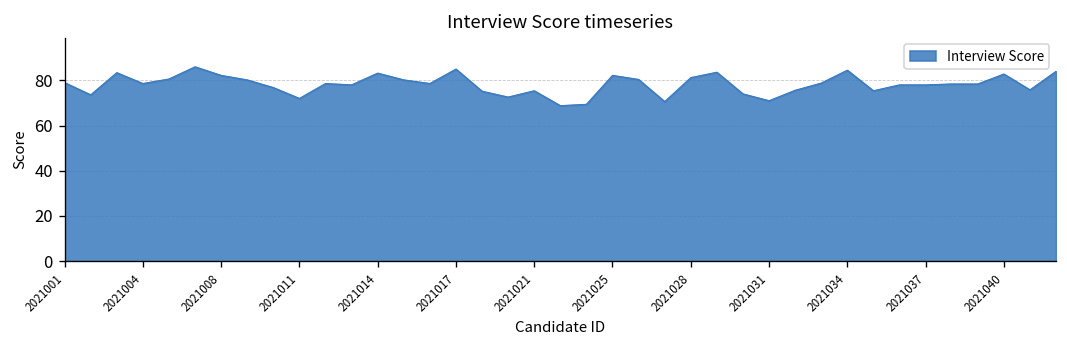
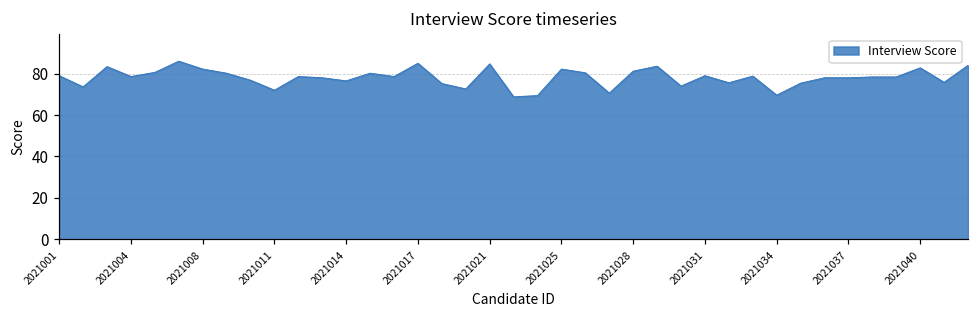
  {
    "2021001": 79,
    "2021004": 79,
    "2021008": 82,
    "2021011": 72,
-   "2021014": 83,
+   "2021014": 77,
    "2021017": 85,
-   "2021021": 75,
+   "2021021": 85,
    "2021025": 82,
    "2021028": 81,
-   "2021031": 71,
-   "2021034": 85,
+   "2021031": 79,
+   "2021034": 70,
    "2021037": 78,
    "2021040": 83
  }
